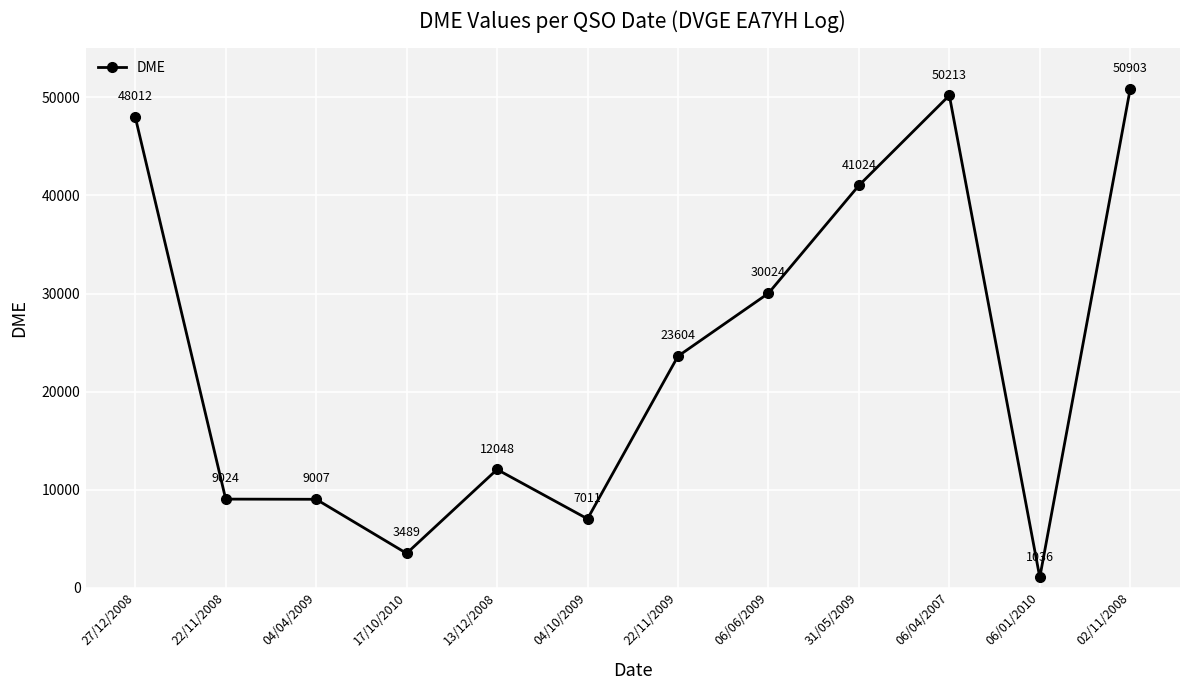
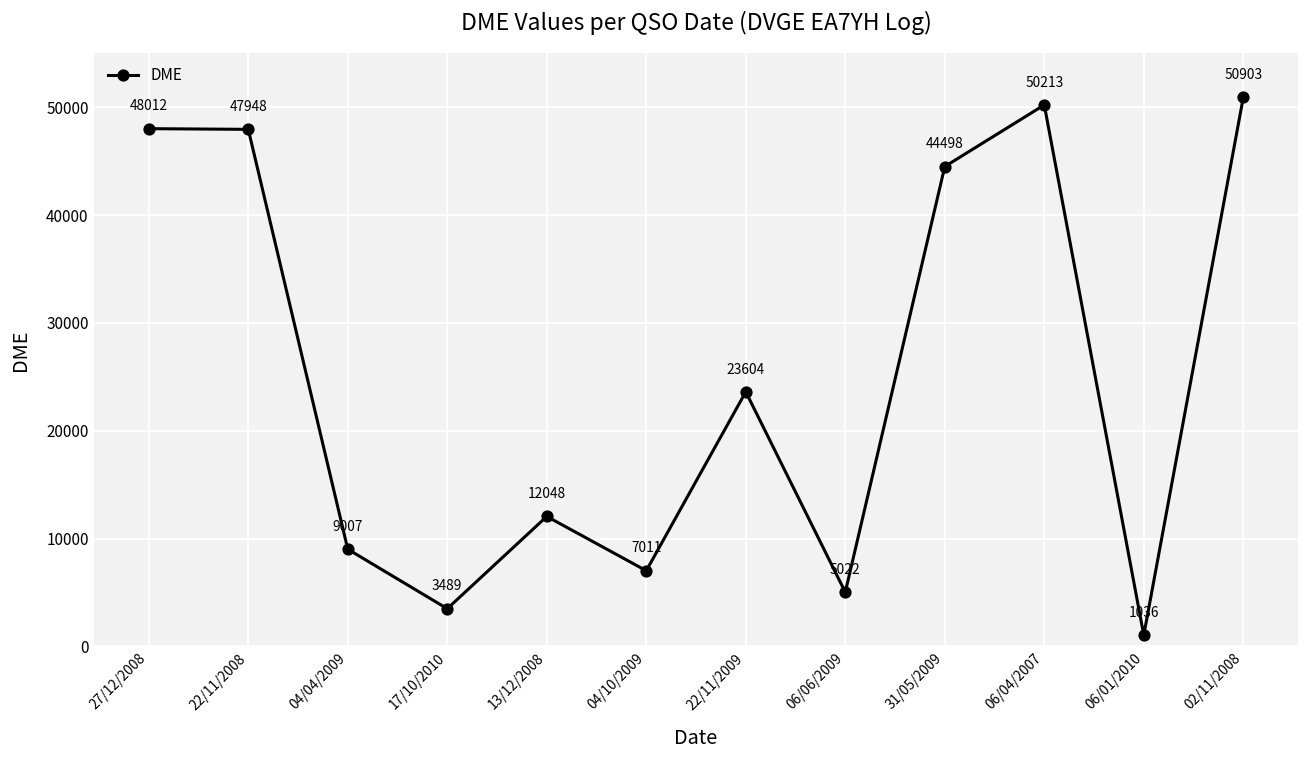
  {
    "27/12/2008": 48012,
-   "22/11/2008": 9024,
+   "22/11/2008": 47948,
    "04/04/2009": 9007,
    "17/10/2010": 3489,
    "13/12/2008": 12048,
    "04/10/2009": 7011,
    "22/11/2009": 23604,
-   "06/06/2009": 30024,
-   "31/05/2009": 41024,
+   "06/06/2009": 5022,
+   "31/05/2009": 44498,
    "06/04/2007": 50213,
    "06/01/2010": 1036,
    "02/11/2008": 50903
  }
